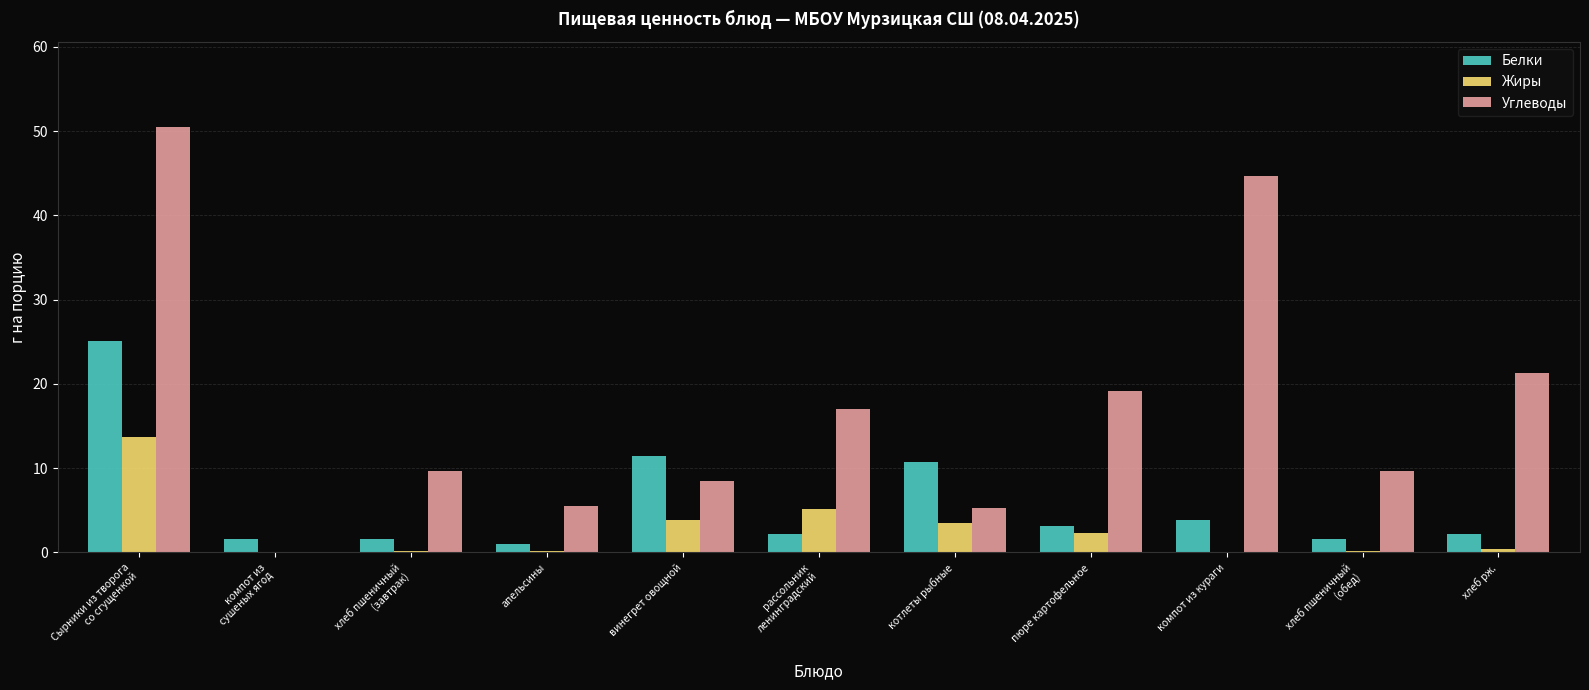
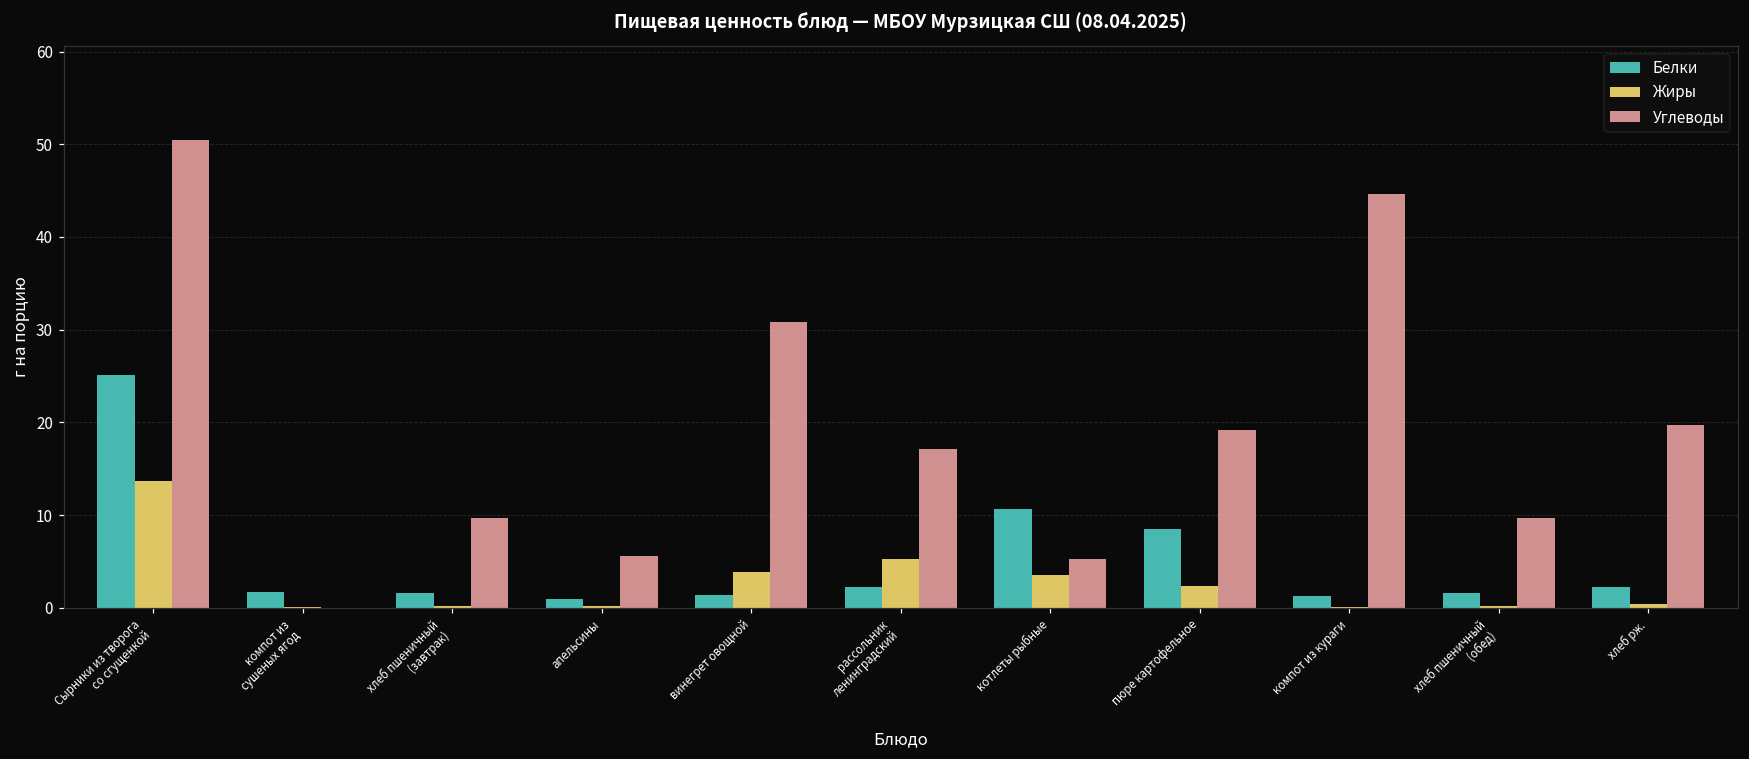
  {
    "Белки": {
      "Сырники из творога со сгущенкой": 25,
      "компот из сушеных ягод": 2,
      "хлеб пшеничный (завтрак)": 2,
      "апельсины": 1,
-     "винегрет овощной": 11,
+     "винегрет овощной": 1,
      "рассольник ленинградский": 2,
      "котлеты рыбные": 11,
-     "пюре картофельное": 3,
-     "компот из кураги": 4,
+     "пюре картофельное": 9,
+     "компот из кураги": 1,
      "хлеб пшеничный (обед)": 2,
      "хлеб рж.": 2
    },
    "Жиры": {
      "Сырники из творога со сгущенкой": 14,
      "винегрет овощной": 4,
      "рассольник ленинградский": 5,
      "котлеты рыбные": 4,
      "пюре картофельное": 2,
      "хлеб рж.": 0
    },
    "Углеводы": {
      "Сырники из творога со сгущенкой": 51,
      "компот из сушеных ягод": 0,
      "хлеб пшеничный (завтрак)": 10,
      "апельсины": 6,
-     "винегрет овощной": 9,
+     "винегрет овощной": 31,
      "рассольник ленинградский": 17,
      "котлеты рыбные": 5,
      "пюре картофельное": 19,
      "компот из кураги": 45,
      "хлеб пшеничный (обед)": 10,
-     "хлеб рж.": 21
+     "хлеб рж.": 20
    }
  }
